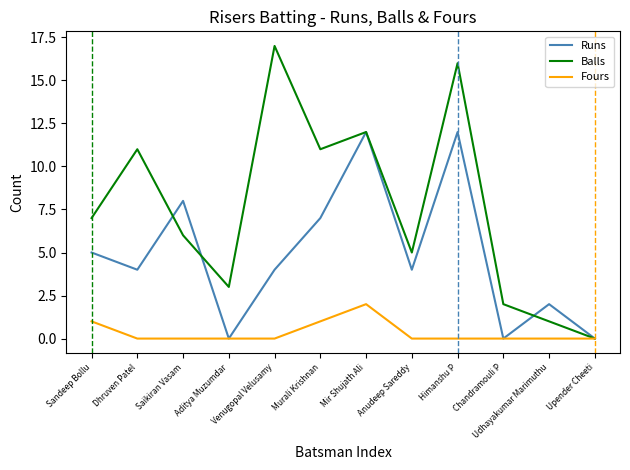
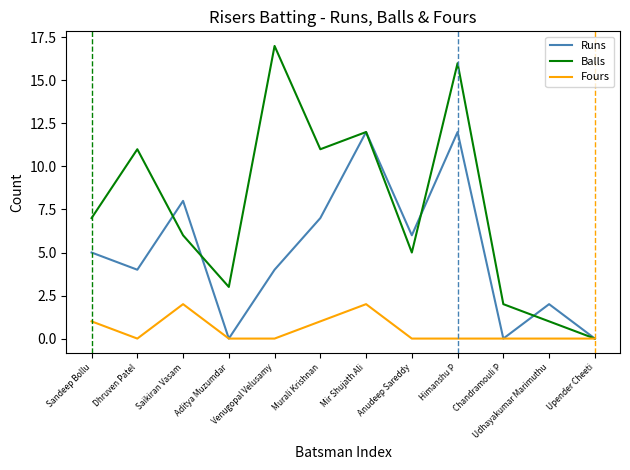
  {
    "Runs": {
      "Sandeep Bollu": 5,
      "Dhruven Patel": 4,
      "Saikiran Vasam": 8,
      "Venugopal Velusamy": 4,
      "Murali Krishnan": 7,
-     "Anudeep Sareddy": 4,
+     "Anudeep Sareddy": 6,
      "Himanshu P": 12,
      "Udhayakumar Marimuthu": 2
    },
    "Balls": {
      "Sandeep Bollu": 7,
      "Dhruven Patel": 11,
      "Saikiran Vasam": 6,
      "Aditya Muzumdar": 3,
      "Venugopal Velusamy": 17,
      "Murali Krishnan": 11,
      "Anudeep Sareddy": 5,
      "Himanshu P": 16,
      "Chandramouli P": 2,
      "Udhayakumar Marimuthu": 1
    },
    "Fours": {
      "Sandeep Bollu": 1,
      "Dhruven Patel": 0,
-     "Saikiran Vasam": 0,
+     "Saikiran Vasam": 2,
      "Venugopal Velusamy": 0,
      "Murali Krishnan": 1,
      "Mir Shujath Ali": 2,
      "Anudeep Sareddy": 0,
      "Himanshu P": 0,
      "Udhayakumar Marimuthu": 0
    }
  }
